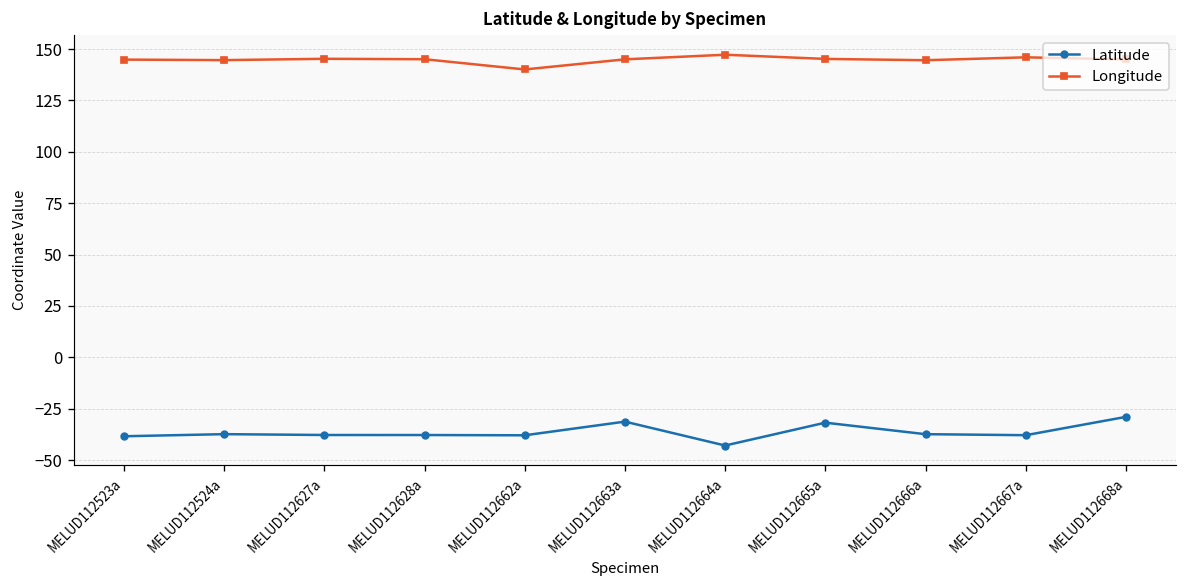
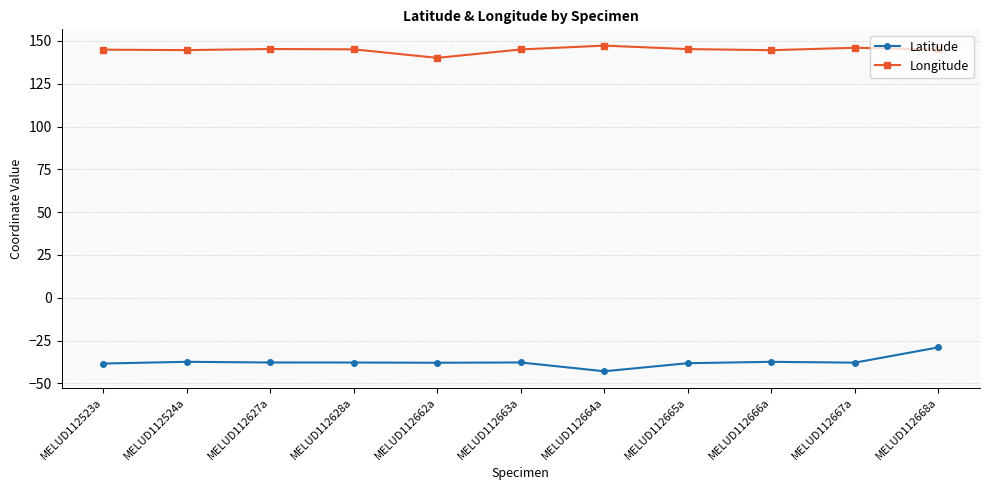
  {
    "Latitude": {
      "MELUD112523a": -38,
      "MELUD112524a": -37,
      "MELUD112627a": -38,
      "MELUD112628a": -38,
      "MELUD112662a": -38,
-     "MELUD112663a": -31,
+     "MELUD112663a": -38,
      "MELUD112664a": -43,
-     "MELUD112665a": -32,
+     "MELUD112665a": -38,
      "MELUD112666a": -37,
      "MELUD112667a": -38,
      "MELUD112668a": -29
    },
    "Longitude": {
      "MELUD112523a": 145,
      "MELUD112524a": 145,
      "MELUD112627a": 145,
      "MELUD112628a": 145,
      "MELUD112662a": 140,
      "MELUD112663a": 145,
      "MELUD112664a": 147,
      "MELUD112665a": 145,
      "MELUD112666a": 145,
      "MELUD112667a": 146
    }
  }
